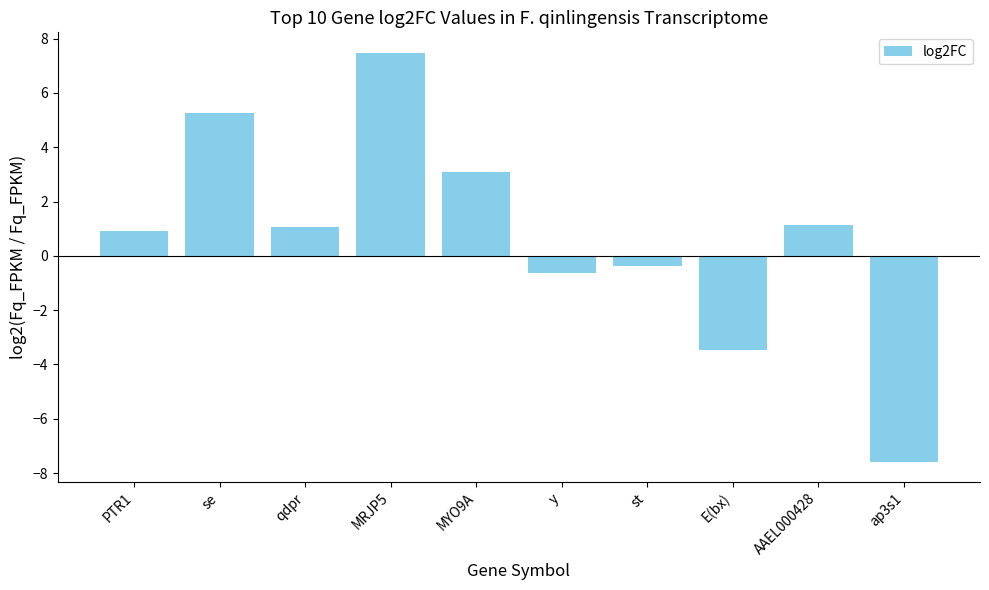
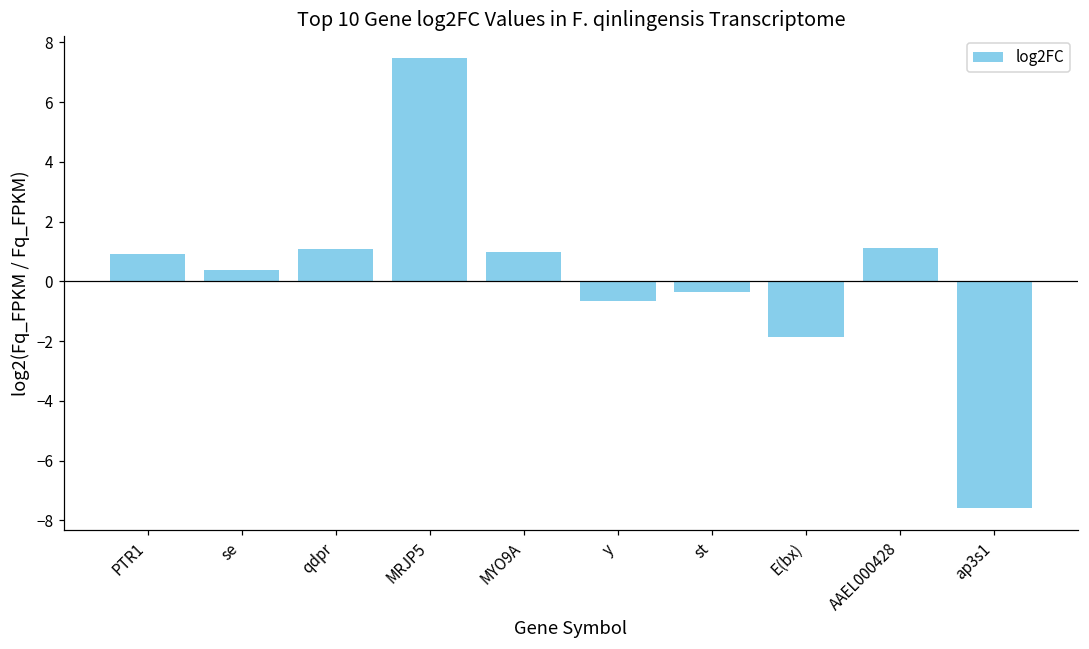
  {
    "PTR1": 0.9,
-   "se": 5.3,
+   "se": 0.4,
    "qdpr": 1.1,
    "MRJP5": 7.5,
-   "MYO9A": 3.1,
+   "MYO9A": 1.0,
    "y": -0.6,
    "st": -0.4,
-   "E(bx)": -3.5,
+   "E(bx)": -1.9,
    "AAEL000428": 1.1,
    "ap3s1": -7.6
  }
